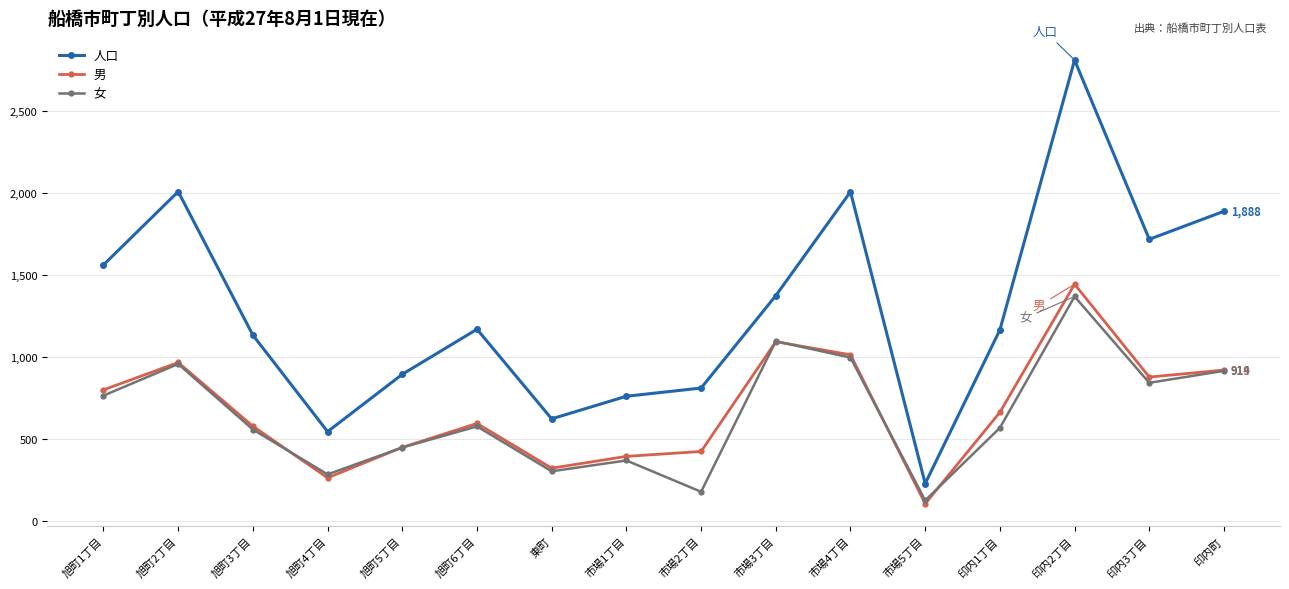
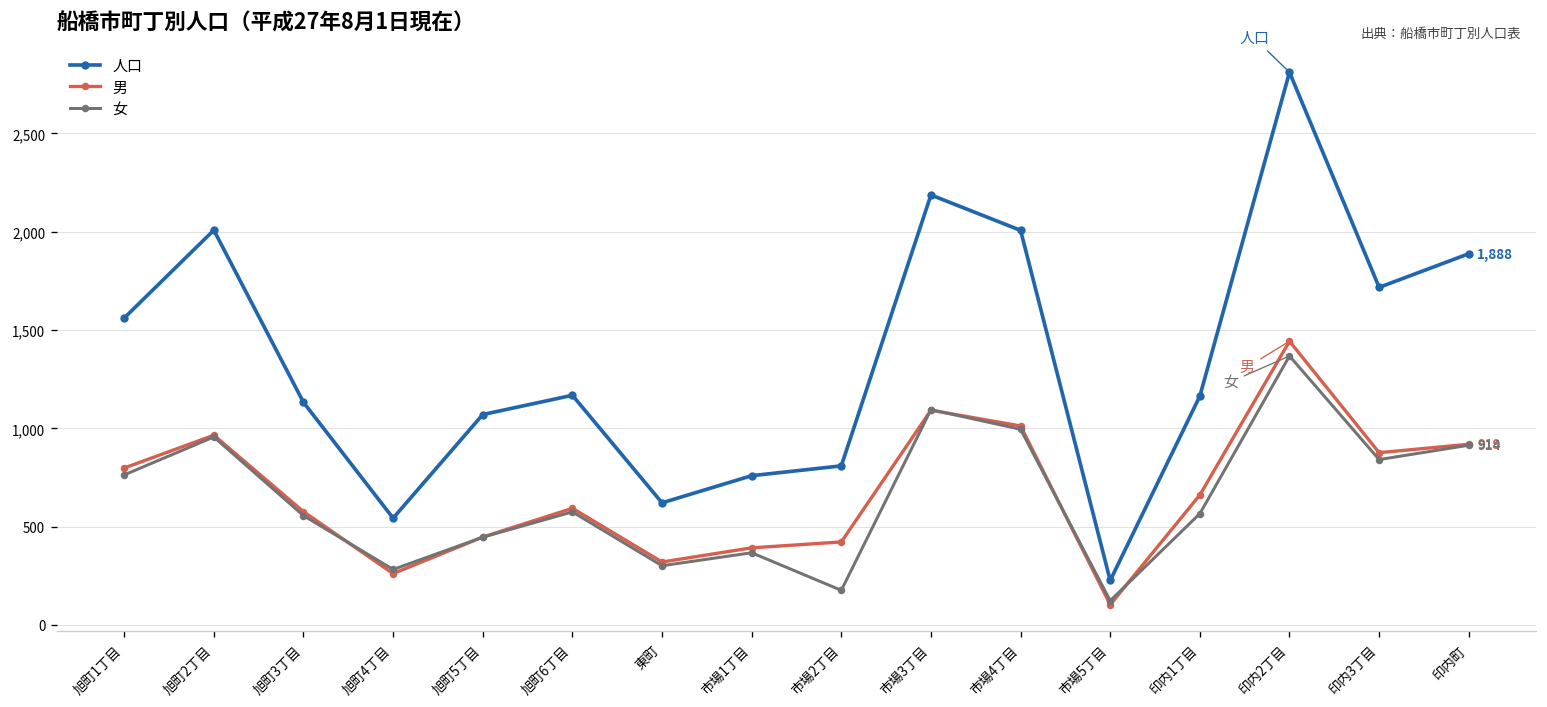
  {
    "人口": {
      "旭町1丁目": "1,560",
      "旭町2丁目": "2,010",
      "旭町3丁目": "1,130",
      "旭町4丁目": "540",
-     "旭町5丁目": "890",
+     "旭町5丁目": "1,070",
      "旭町6丁目": "1,170",
      "東町": "620",
      "市場1丁目": "760",
      "市場2丁目": "810",
-     "市場3丁目": "1,370",
+     "市場3丁目": "2,190",
      "市場4丁目": "2,010",
      "市場5丁目": "230",
      "印内1丁目": "1,160",
      "印内2丁目": "2,810",
      "印内3丁目": "1,720"
    },
    "男": {
      "旭町1丁目": "800",
      "旭町3丁目": "580",
      "旭町4丁目": "260",
      "旭町6丁目": "590",
      "東町": "320",
      "市場1丁目": "390",
      "市場2丁目": "420",
      "市場4丁目": "1,010",
      "市場5丁目": "100",
      "印内1丁目": "660",
      "印内2丁目": "1,440",
      "印内3丁目": "880"
    },
    "女": {
      "旭町1丁目": "760",
      "旭町3丁目": "560",
      "旭町4丁目": "280",
      "旭町6丁目": "580",
      "東町": "300",
      "市場1丁目": "370",
      "市場2丁目": "180",
      "市場4丁目": "1,000",
      "市場5丁目": "120",
      "印内1丁目": "570",
      "印内2丁目": "1,370",
      "印内3丁目": "840"
    }
  }
